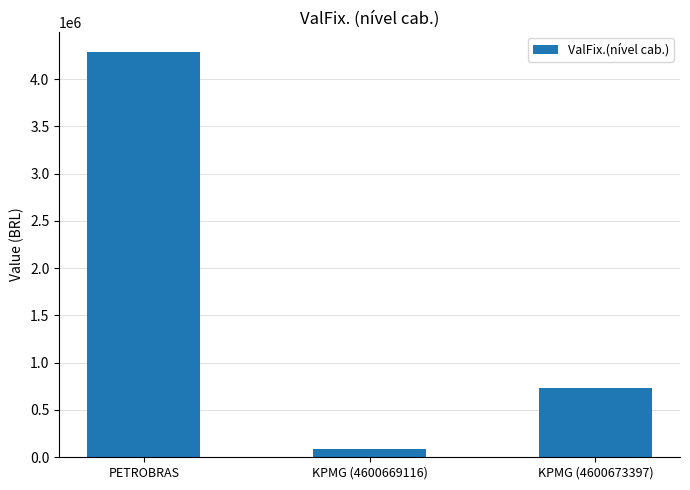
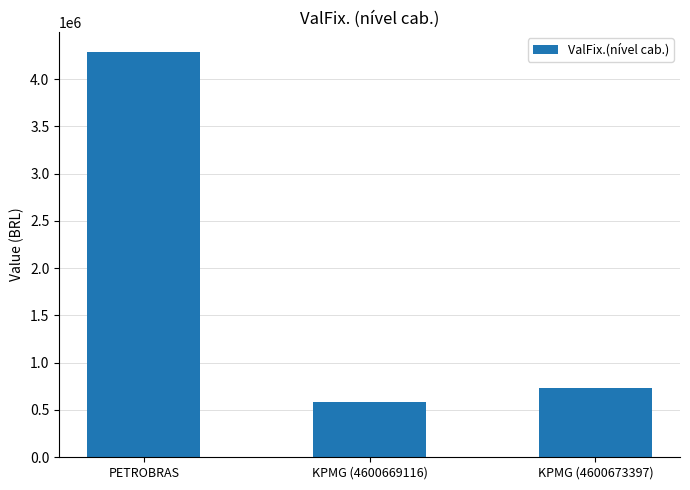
  {
    "PETROBRAS": 4300000,
-   "KPMG (4600669116)": 100000,
+   "KPMG (4600669116)": 600000,
    "KPMG (4600673397)": 700000
  }
